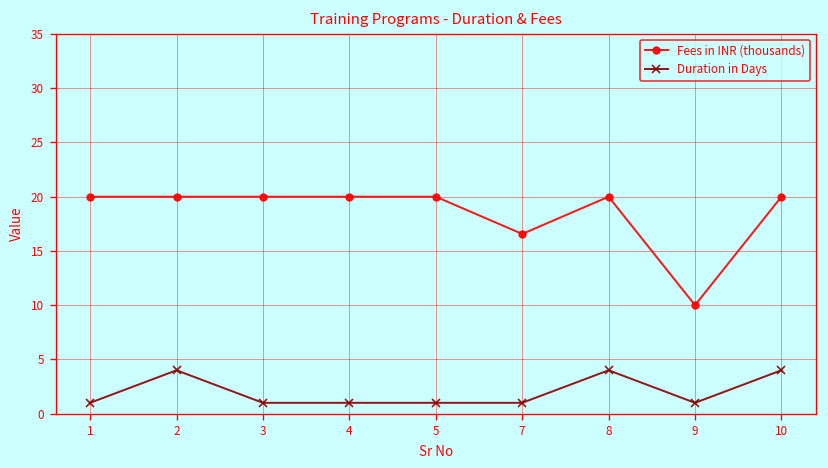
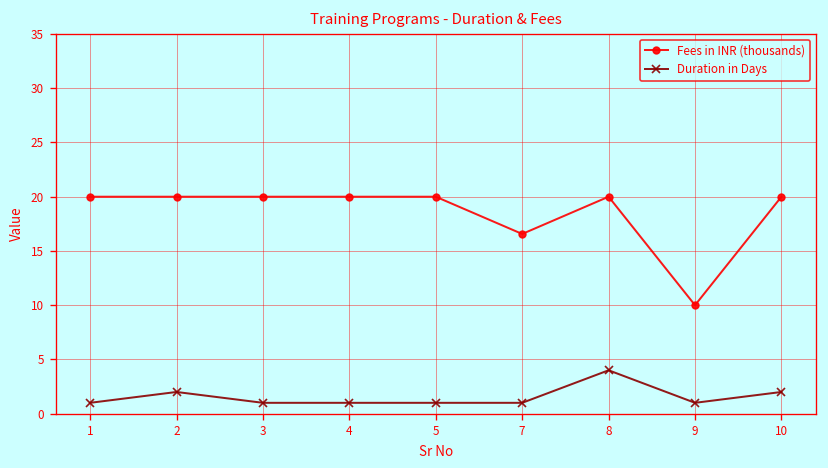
  {
    "Fees in INR (thousands)": {
      "1": 20,
      "2": 20,
      "3": 20,
      "4": 20,
      "5": 20,
      "7": 17,
      "8": 20,
      "9": 10,
      "10": 20
    },
    "Duration in Days": {
      "1": 1,
-     "2": 4,
+     "2": 2,
      "3": 1,
      "4": 1,
      "5": 1,
      "7": 1,
      "8": 4,
      "9": 1,
-     "10": 4
+     "10": 2
    }
  }
